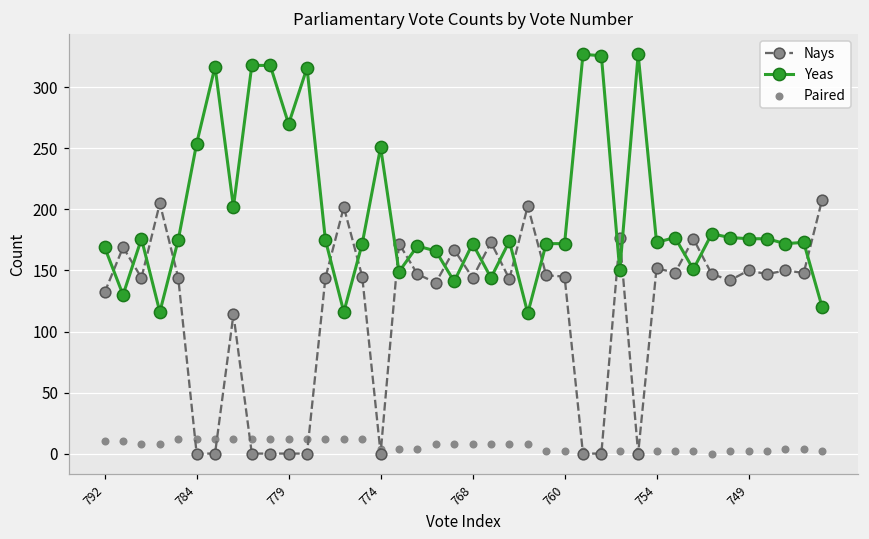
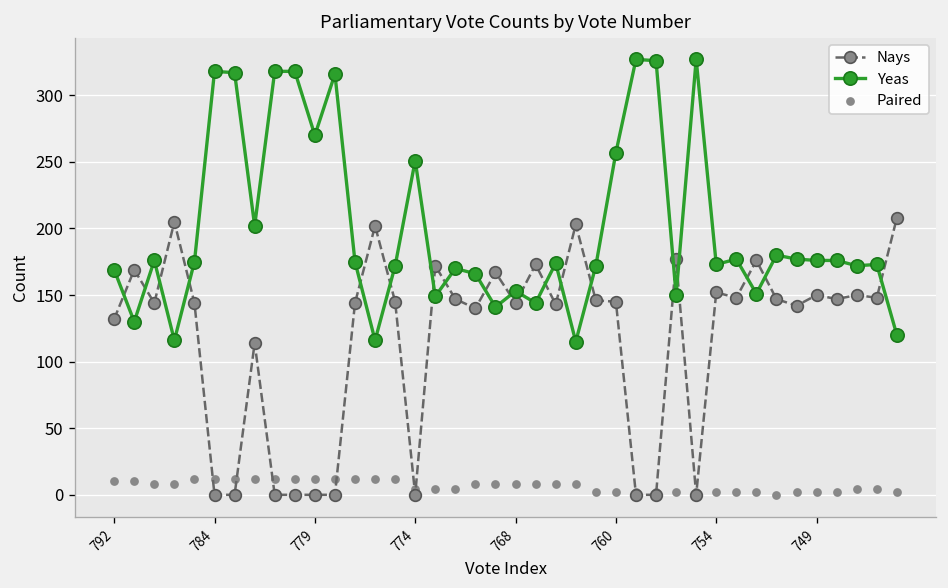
  {
    "Yeas": {
      "792": 169,
-     "784": 254,
+     "784": 318,
      "779": 270,
      "774": 251,
-     "768": 172,
-     "760": 172,
+     "768": 153,
+     "760": 257,
      "754": 173,
      "749": 176
    }
  }
